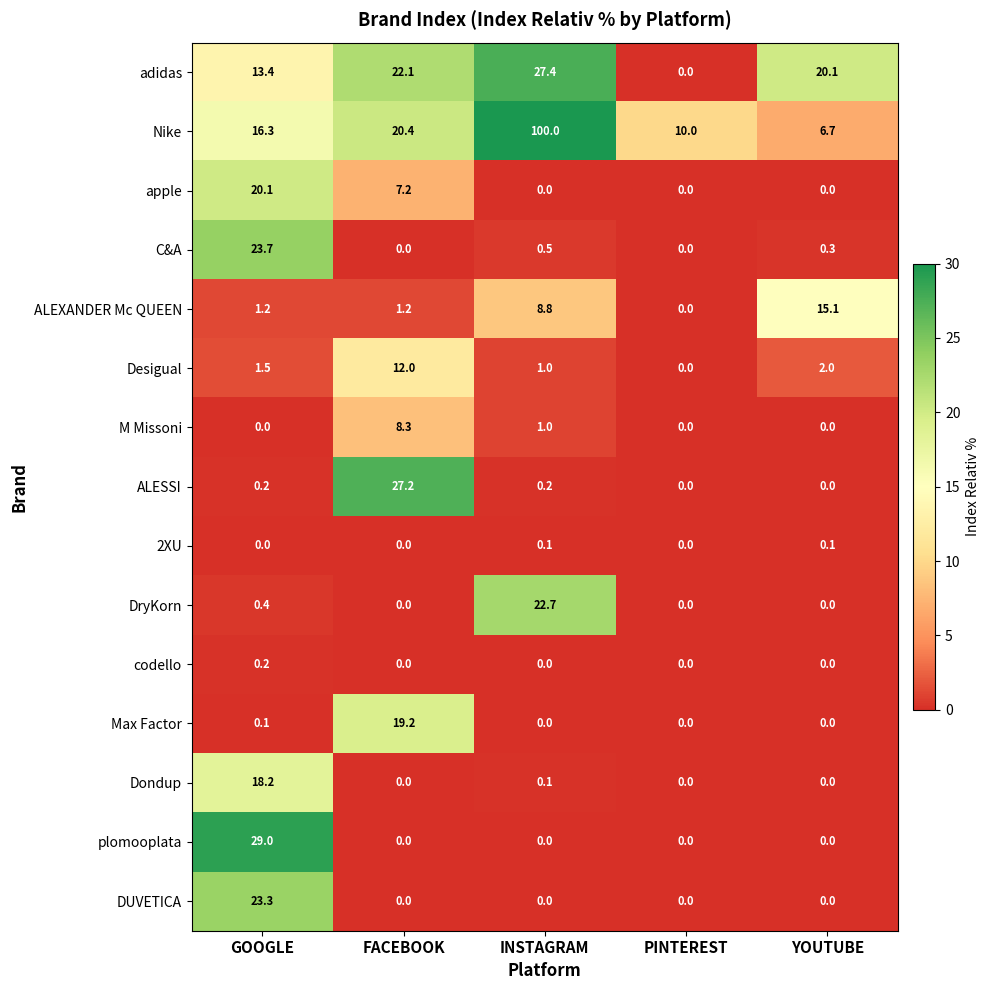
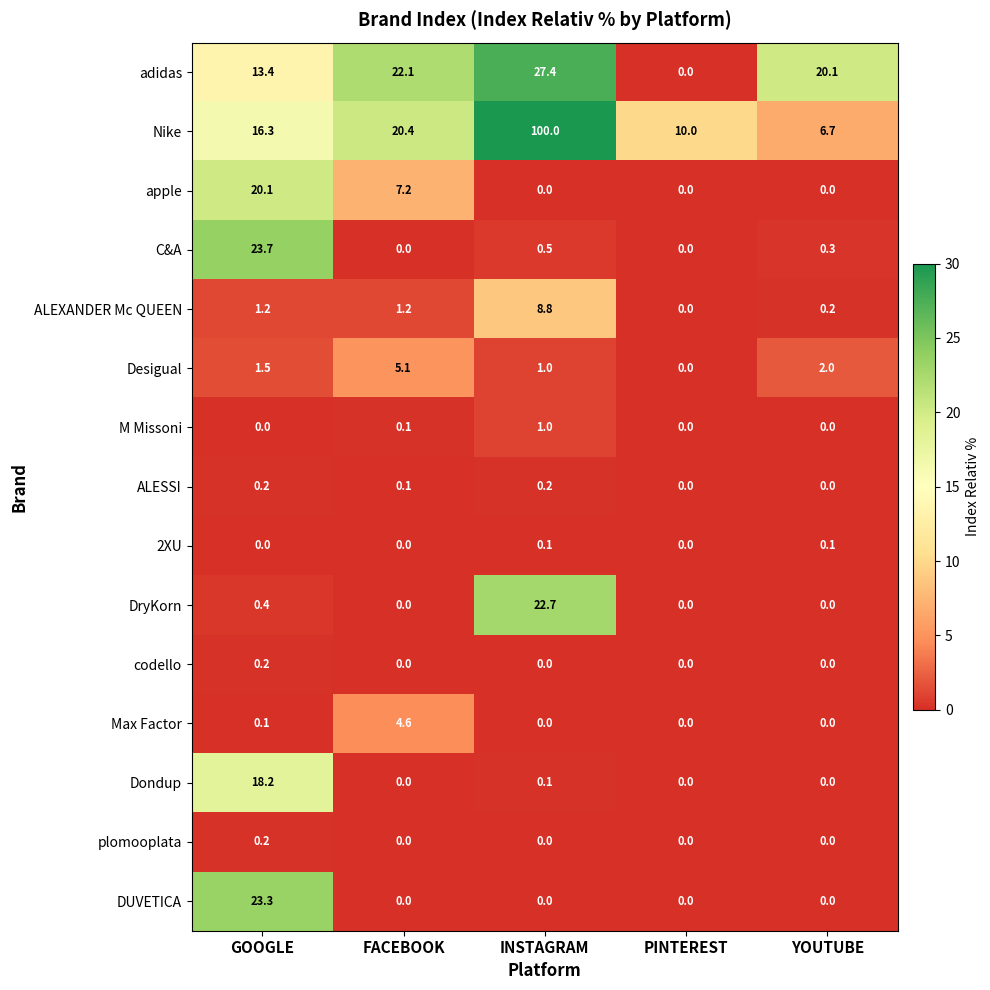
  {
    "adidas": {
      "GOOGLE": 13.4,
      "FACEBOOK": 22.1,
      "INSTAGRAM": 27.4,
      "PINTEREST": 0.0,
      "YOUTUBE": 20.1
    },
    "Nike": {
      "GOOGLE": 16.3,
      "FACEBOOK": 20.4,
      "INSTAGRAM": 100.0,
      "PINTEREST": 10.0,
      "YOUTUBE": 6.7
    },
    "apple": {
      "GOOGLE": 20.1,
      "FACEBOOK": 7.2,
      "INSTAGRAM": 0.0,
      "PINTEREST": 0.0,
      "YOUTUBE": 0.0
    },
    "C&A": {
      "GOOGLE": 23.7,
      "FACEBOOK": 0.0,
      "INSTAGRAM": 0.5,
      "PINTEREST": 0.0,
      "YOUTUBE": 0.3
    },
    "ALEXANDER Mc QUEEN": {
      "GOOGLE": 1.2,
      "FACEBOOK": 1.2,
      "INSTAGRAM": 8.8,
      "PINTEREST": 0.0,
-     "YOUTUBE": 15.1
+     "YOUTUBE": 0.2
    },
    "Desigual": {
      "GOOGLE": 1.5,
-     "FACEBOOK": 12.0,
+     "FACEBOOK": 5.1,
      "INSTAGRAM": 1.0,
      "PINTEREST": 0.0,
      "YOUTUBE": 2.0
    },
    "M Missoni": {
      "GOOGLE": 0.0,
-     "FACEBOOK": 8.3,
+     "FACEBOOK": 0.1,
      "INSTAGRAM": 1.0,
      "PINTEREST": 0.0,
      "YOUTUBE": 0.0
    },
    "ALESSI": {
      "GOOGLE": 0.2,
-     "FACEBOOK": 27.2,
+     "FACEBOOK": 0.1,
      "INSTAGRAM": 0.2,
      "PINTEREST": 0.0,
      "YOUTUBE": 0.0
    },
    "2XU": {
      "GOOGLE": 0.0,
      "FACEBOOK": 0.0,
      "INSTAGRAM": 0.1,
      "PINTEREST": 0.0,
      "YOUTUBE": 0.1
    },
    "DryKorn": {
      "GOOGLE": 0.4,
      "FACEBOOK": 0.0,
      "INSTAGRAM": 22.7,
      "PINTEREST": 0.0,
      "YOUTUBE": 0.0
    },
    "codello": {
      "GOOGLE": 0.2,
      "FACEBOOK": 0.0,
      "INSTAGRAM": 0.0,
      "PINTEREST": 0.0,
      "YOUTUBE": 0.0
    },
    "Max Factor": {
      "GOOGLE": 0.1,
-     "FACEBOOK": 19.2,
+     "FACEBOOK": 4.6,
      "INSTAGRAM": 0.0,
      "PINTEREST": 0.0,
      "YOUTUBE": 0.0
    },
    "Dondup": {
      "GOOGLE": 18.2,
      "FACEBOOK": 0.0,
      "INSTAGRAM": 0.1,
      "PINTEREST": 0.0,
      "YOUTUBE": 0.0
    },
    "plomooplata": {
-     "GOOGLE": 29.0,
+     "GOOGLE": 0.2,
      "FACEBOOK": 0.0,
      "INSTAGRAM": 0.0,
      "PINTEREST": 0.0,
      "YOUTUBE": 0.0
    },
    "DUVETICA": {
      "GOOGLE": 23.3,
      "FACEBOOK": 0.0,
      "INSTAGRAM": 0.0,
      "PINTEREST": 0.0,
      "YOUTUBE": 0.0
    }
  }
